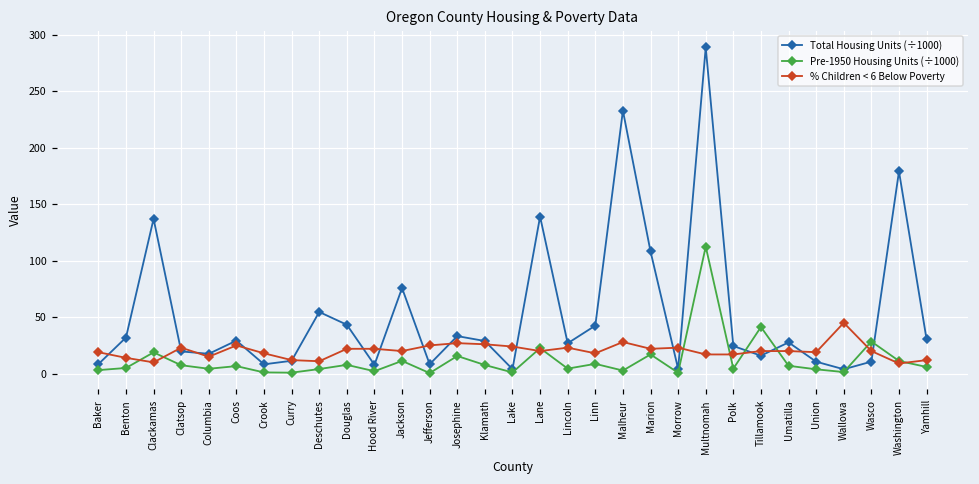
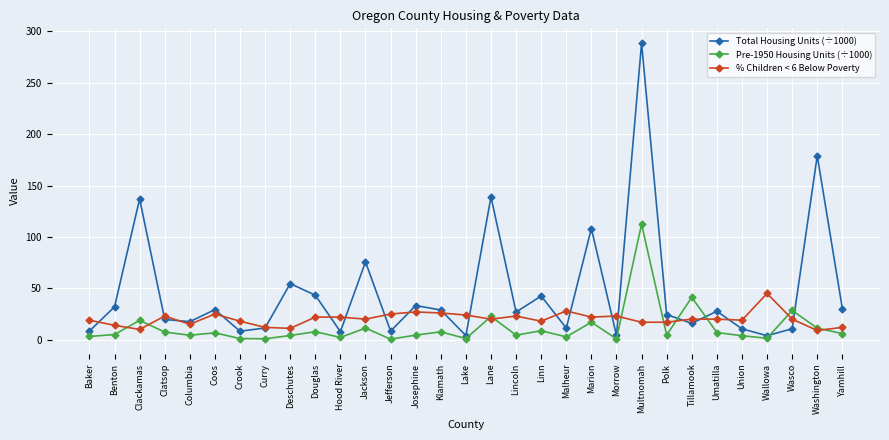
  {
    "Total Housing Units (÷1000)": {
      "Baker": 8,
      "Benton": 32,
      "Clackamas": 137,
      "Clatsop": 20,
      "Columbia": 18,
      "Coos": 29,
      "Crook": 8,
      "Deschutes": 55,
      "Douglas": 43,
      "Hood River": 8,
      "Jackson": 76,
      "Jefferson": 8,
      "Josephine": 33,
      "Klamath": 29,
      "Lake": 4,
      "Lane": 139,
      "Lincoln": 27,
      "Linn": 43,
-     "Malheur": 233,
+     "Malheur": 11,
      "Marion": 108,
      "Morrow": 4,
      "Multnomah": 289,
      "Polk": 24,
      "Tillamook": 16,
      "Umatilla": 28,
      "Union": 11,
      "Wasco": 11,
      "Washington": 179,
      "Yamhill": 30
    },
    "Pre-1950 Housing Units (÷1000)": {
      "Baker": 3,
      "Benton": 5,
      "Clackamas": 19,
      "Clatsop": 7,
      "Columbia": 4,
      "Coos": 7,
      "Crook": 1,
      "Curry": 1,
      "Deschutes": 4,
      "Douglas": 8,
      "Hood River": 2,
      "Jackson": 11,
      "Jefferson": 1,
-     "Josephine": 16,
+     "Josephine": 4,
      "Klamath": 8,
      "Lake": 1,
      "Lane": 23,
      "Lincoln": 4,
      "Linn": 9,
      "Malheur": 3,
      "Marion": 17,
      "Morrow": 1,
      "Multnomah": 112,
      "Polk": 4,
      "Tillamook": 41,
      "Umatilla": 7,
      "Union": 4,
      "Wasco": 28,
      "Yamhill": 6
    },
    "% Children < 6 Below Poverty": {
      "Baker": 19,
      "Benton": 14,
      "Clackamas": 10,
      "Clatsop": 23,
      "Columbia": 15,
      "Coos": 25,
      "Crook": 18,
      "Deschutes": 11,
      "Douglas": 22,
      "Hood River": 22,
      "Jackson": 20,
      "Jefferson": 25,
      "Josephine": 27,
      "Klamath": 26,
      "Lake": 24,
      "Lane": 20,
      "Lincoln": 23,
      "Linn": 18,
      "Malheur": 28,
      "Marion": 22,
      "Morrow": 23,
      "Multnomah": 17,
      "Polk": 17,
      "Tillamook": 20,
      "Umatilla": 20,
      "Union": 19,
      "Wallowa": 45,
      "Wasco": 20,
      "Yamhill": 12
    }
  }
